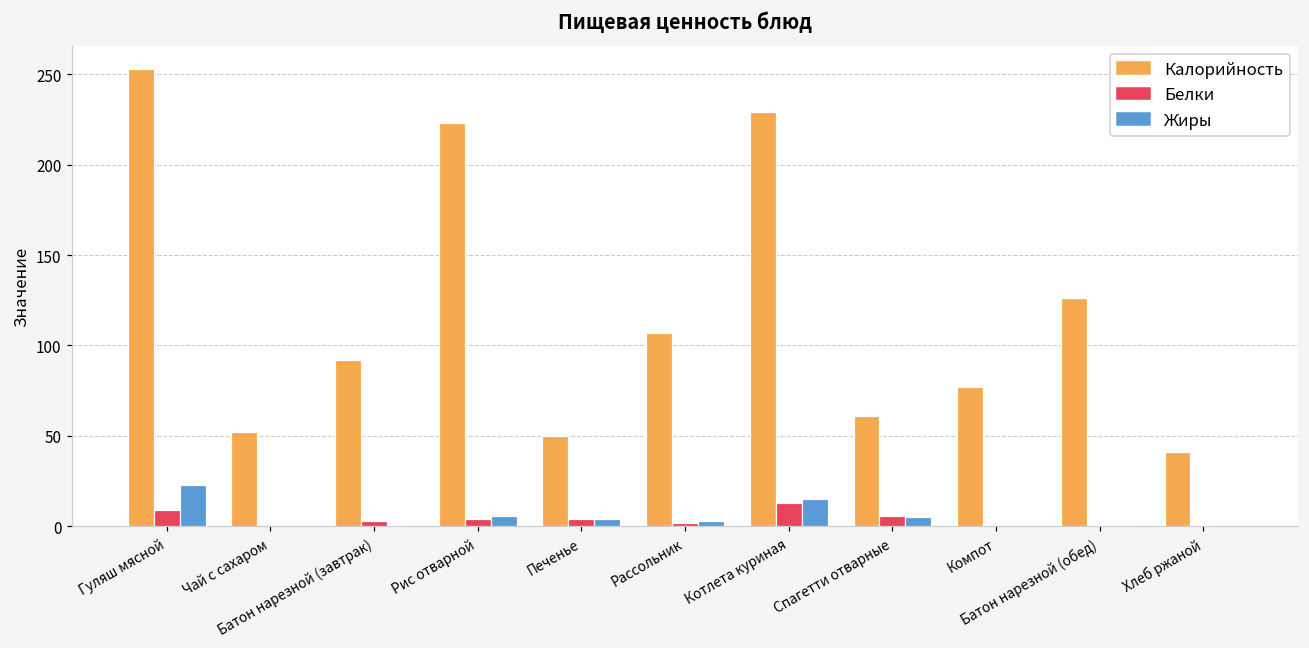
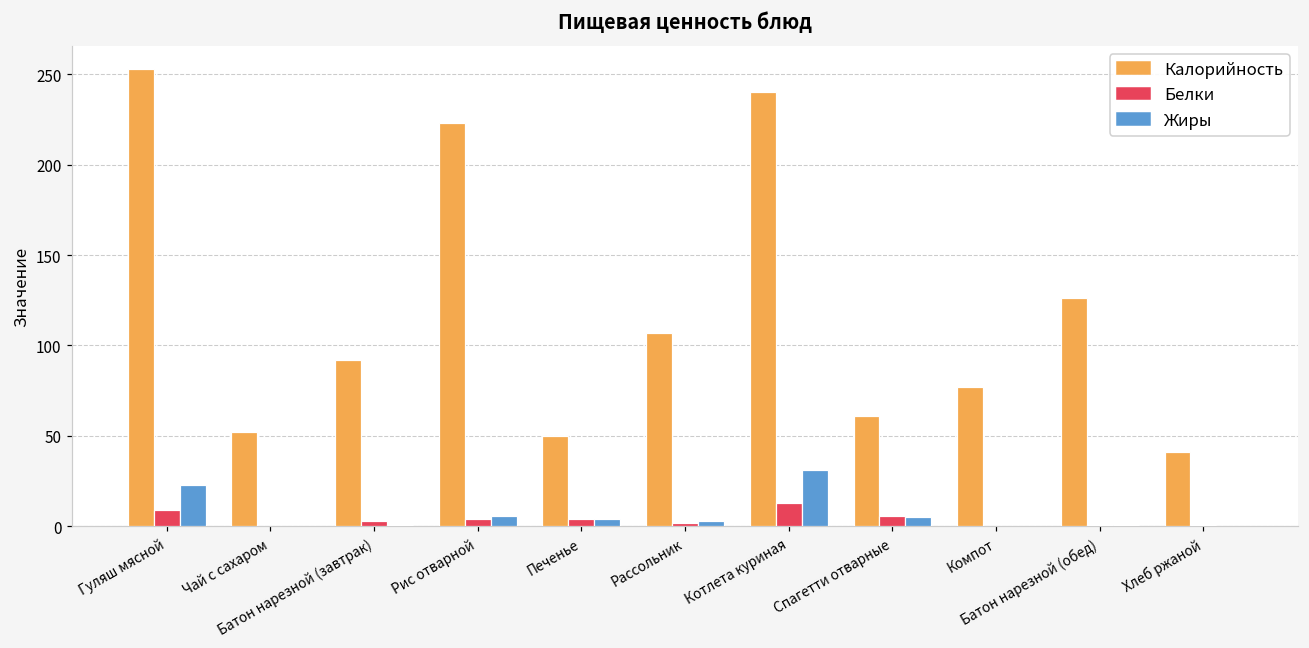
  {
    "Калорийность": {
      "Гуляш мясной": 253,
      "Чай с сахаром": 52,
      "Батон нарезной (завтрак)": 92,
      "Рис отварной": 223,
      "Печенье": 50,
      "Рассольник": 107,
-     "Котлета куриная": 229,
+     "Котлета куриная": 240,
      "Спагетти отварные": 61,
      "Компот": 77,
      "Батон нарезной (обед)": 126,
      "Хлеб ржаной": 41
    },
    "Белки": {
      "Гуляш мясной": 9,
      "Чай с сахаром": 0,
      "Батон нарезной (завтрак)": 3,
      "Рис отварной": 4,
      "Печенье": 4,
      "Рассольник": 2,
      "Котлета куриная": 13,
      "Спагетти отварные": 6,
      "Компот": 0
    },
    "Жиры": {
      "Гуляш мясной": 23,
      "Чай с сахаром": 0,
      "Рис отварной": 6,
      "Печенье": 4,
      "Рассольник": 3,
-     "Котлета куриная": 15,
+     "Котлета куриная": 31,
      "Спагетти отварные": 5,
      "Компот": 0,
      "Хлеб ржаной": 0
    }
  }
